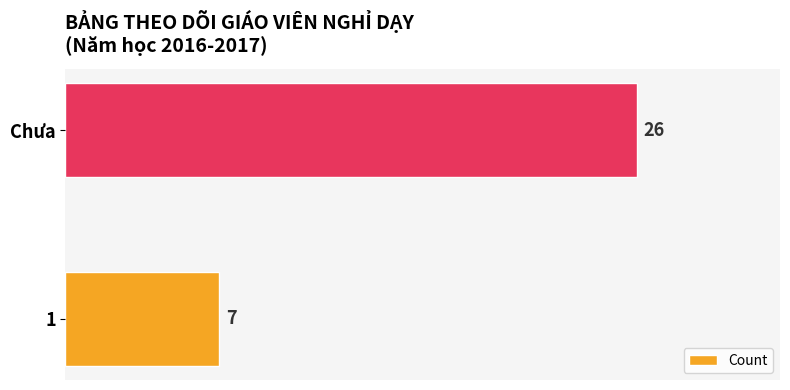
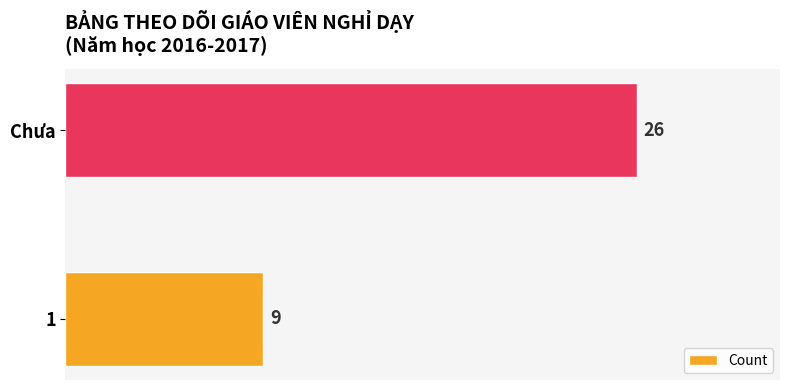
  {
    "Chưa": 26,
-   "1": 7
+   "1": 9
  }
